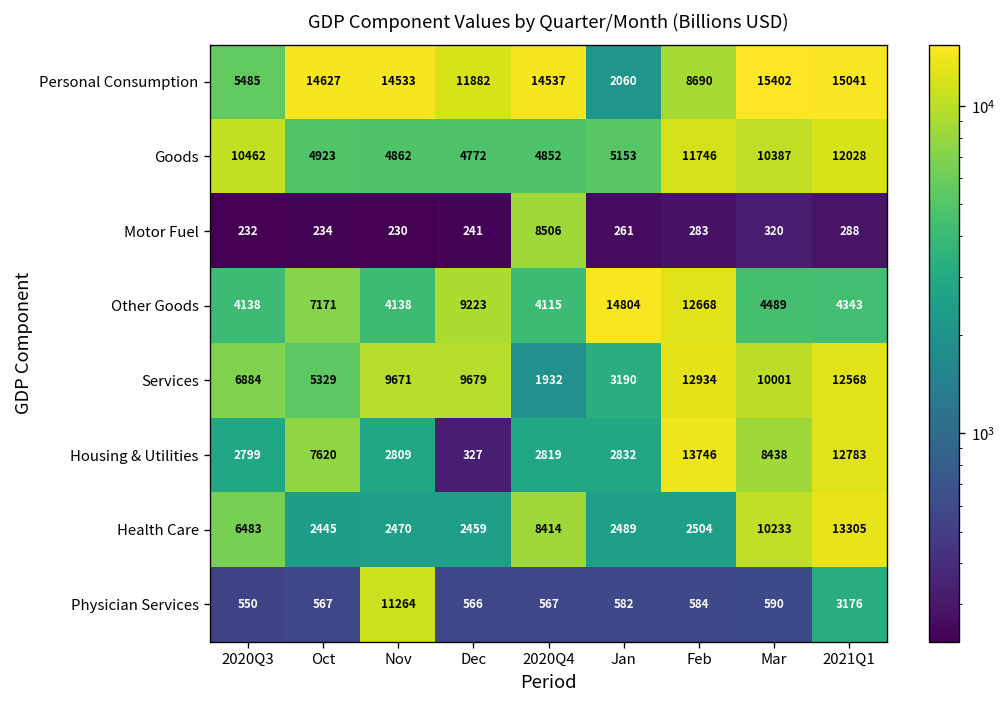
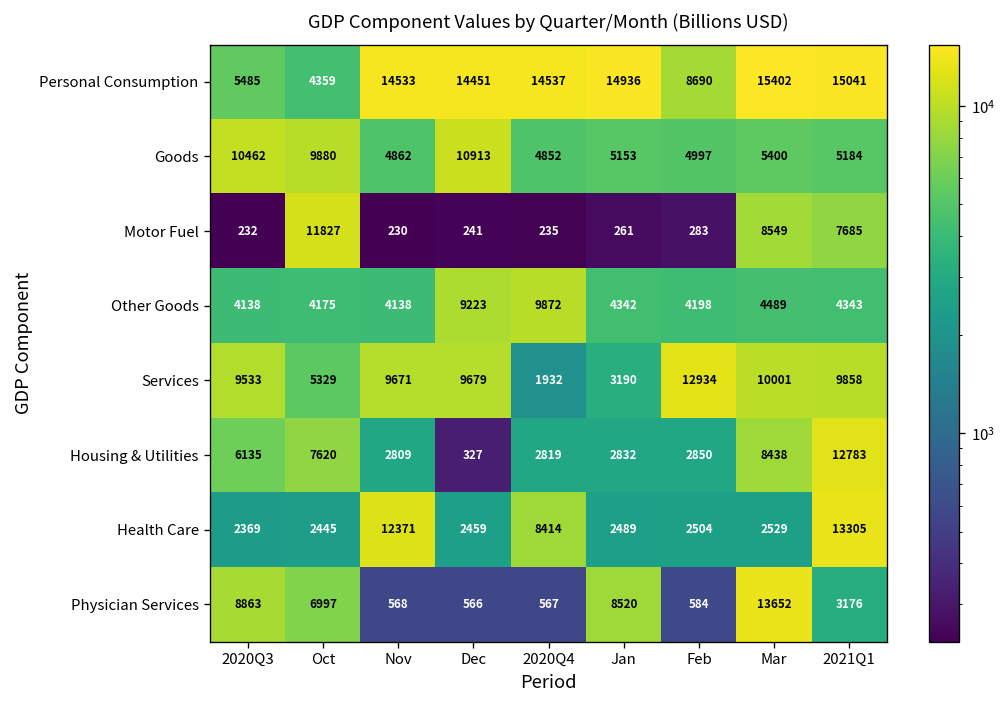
  {
    "Personal Consumption": {
      "2020Q3": 5485,
-     "Oct": 14627,
+     "Oct": 4359,
      "Nov": 14533,
-     "Dec": 11882,
+     "Dec": 14451,
      "2020Q4": 14537,
-     "Jan": 2060,
+     "Jan": 14936,
      "Feb": 8690,
      "Mar": 15402,
      "2021Q1": 15041
    },
    "Goods": {
      "2020Q3": 10462,
-     "Oct": 4923,
+     "Oct": 9880,
      "Nov": 4862,
-     "Dec": 4772,
+     "Dec": 10913,
      "2020Q4": 4852,
      "Jan": 5153,
-     "Feb": 11746,
-     "Mar": 10387,
-     "2021Q1": 12028
+     "Feb": 4997,
+     "Mar": 5400,
+     "2021Q1": 5184
    },
    "Motor Fuel": {
      "2020Q3": 232,
-     "Oct": 234,
+     "Oct": 11827,
      "Nov": 230,
      "Dec": 241,
-     "2020Q4": 8506,
+     "2020Q4": 235,
      "Jan": 261,
      "Feb": 283,
-     "Mar": 320,
-     "2021Q1": 288
+     "Mar": 8549,
+     "2021Q1": 7685
    },
    "Other Goods": {
      "2020Q3": 4138,
-     "Oct": 7171,
+     "Oct": 4175,
      "Nov": 4138,
      "Dec": 9223,
-     "2020Q4": 4115,
-     "Jan": 14804,
-     "Feb": 12668,
+     "2020Q4": 9872,
+     "Jan": 4342,
+     "Feb": 4198,
      "Mar": 4489,
      "2021Q1": 4343
    },
    "Services": {
-     "2020Q3": 6884,
+     "2020Q3": 9533,
      "Oct": 5329,
      "Nov": 9671,
      "Dec": 9679,
      "2020Q4": 1932,
      "Jan": 3190,
      "Feb": 12934,
      "Mar": 10001,
-     "2021Q1": 12568
+     "2021Q1": 9858
    },
    "Housing & Utilities": {
-     "2020Q3": 2799,
+     "2020Q3": 6135,
      "Oct": 7620,
      "Nov": 2809,
      "Dec": 327,
      "2020Q4": 2819,
      "Jan": 2832,
-     "Feb": 13746,
+     "Feb": 2850,
      "Mar": 8438,
      "2021Q1": 12783
    },
    "Health Care": {
-     "2020Q3": 6483,
+     "2020Q3": 2369,
      "Oct": 2445,
-     "Nov": 2470,
+     "Nov": 12371,
      "Dec": 2459,
      "2020Q4": 8414,
      "Jan": 2489,
      "Feb": 2504,
-     "Mar": 10233,
+     "Mar": 2529,
      "2021Q1": 13305
    },
    "Physician Services": {
-     "2020Q3": 550,
-     "Oct": 567,
-     "Nov": 11264,
+     "2020Q3": 8863,
+     "Oct": 6997,
+     "Nov": 568,
      "Dec": 566,
      "2020Q4": 567,
-     "Jan": 582,
+     "Jan": 8520,
      "Feb": 584,
-     "Mar": 590,
+     "Mar": 13652,
      "2021Q1": 3176
    }
  }
